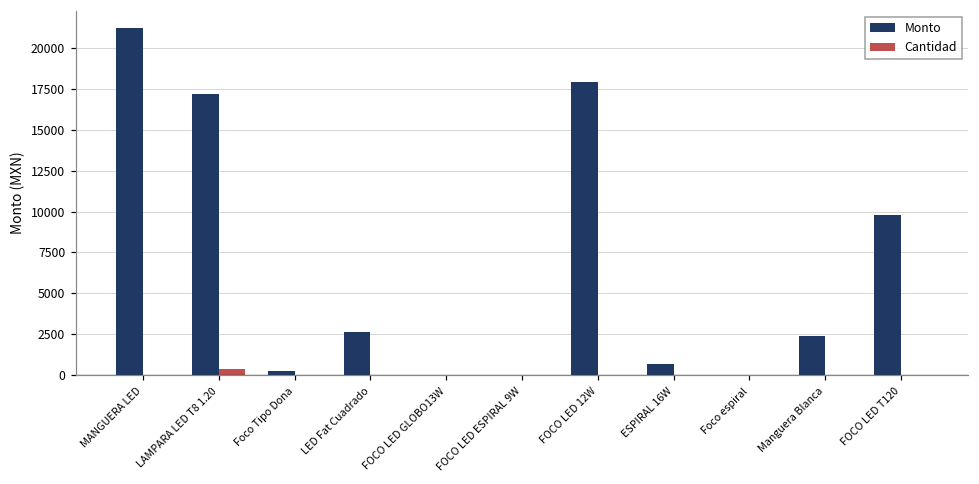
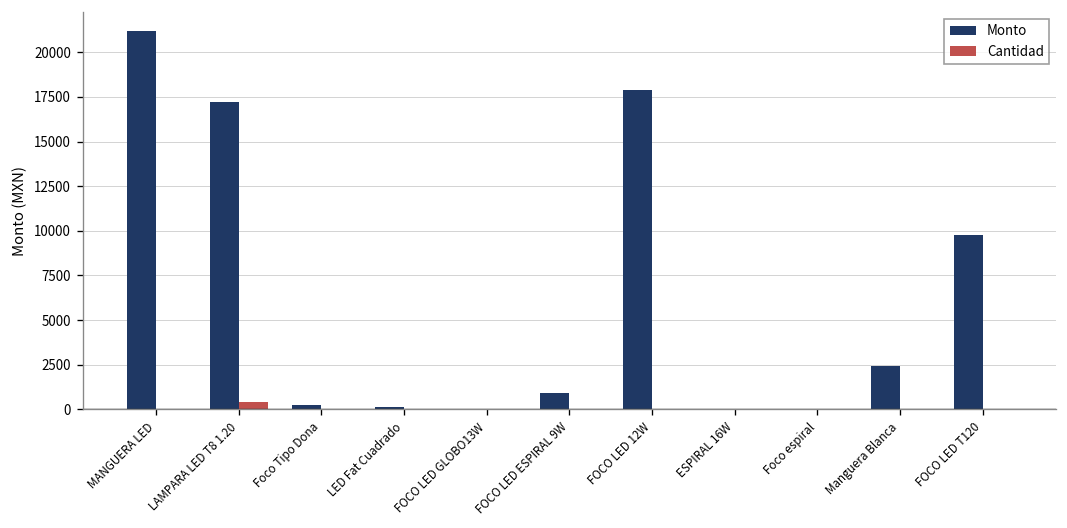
  {
    "Monto": {
      "MANGUERA LED": 21200,
      "LAMPARA LED T8 1.20": 17200,
      "Foco Tipo Dona": 200,
-     "LED Fat Cuadrado": 2700,
-     "FOCO LED ESPIRAL 9W": 0,
+     "LED Fat Cuadrado": 100,
+     "FOCO LED ESPIRAL 9W": 900,
      "FOCO LED 12W": 17900,
-     "ESPIRAL 16W": 700,
+     "ESPIRAL 16W": 0,
      "Manguera Blanca": 2400,
      "FOCO LED T120": 9800
    },
    "Cantidad": {
      "LAMPARA LED T8 1.20": 400
    }
  }
